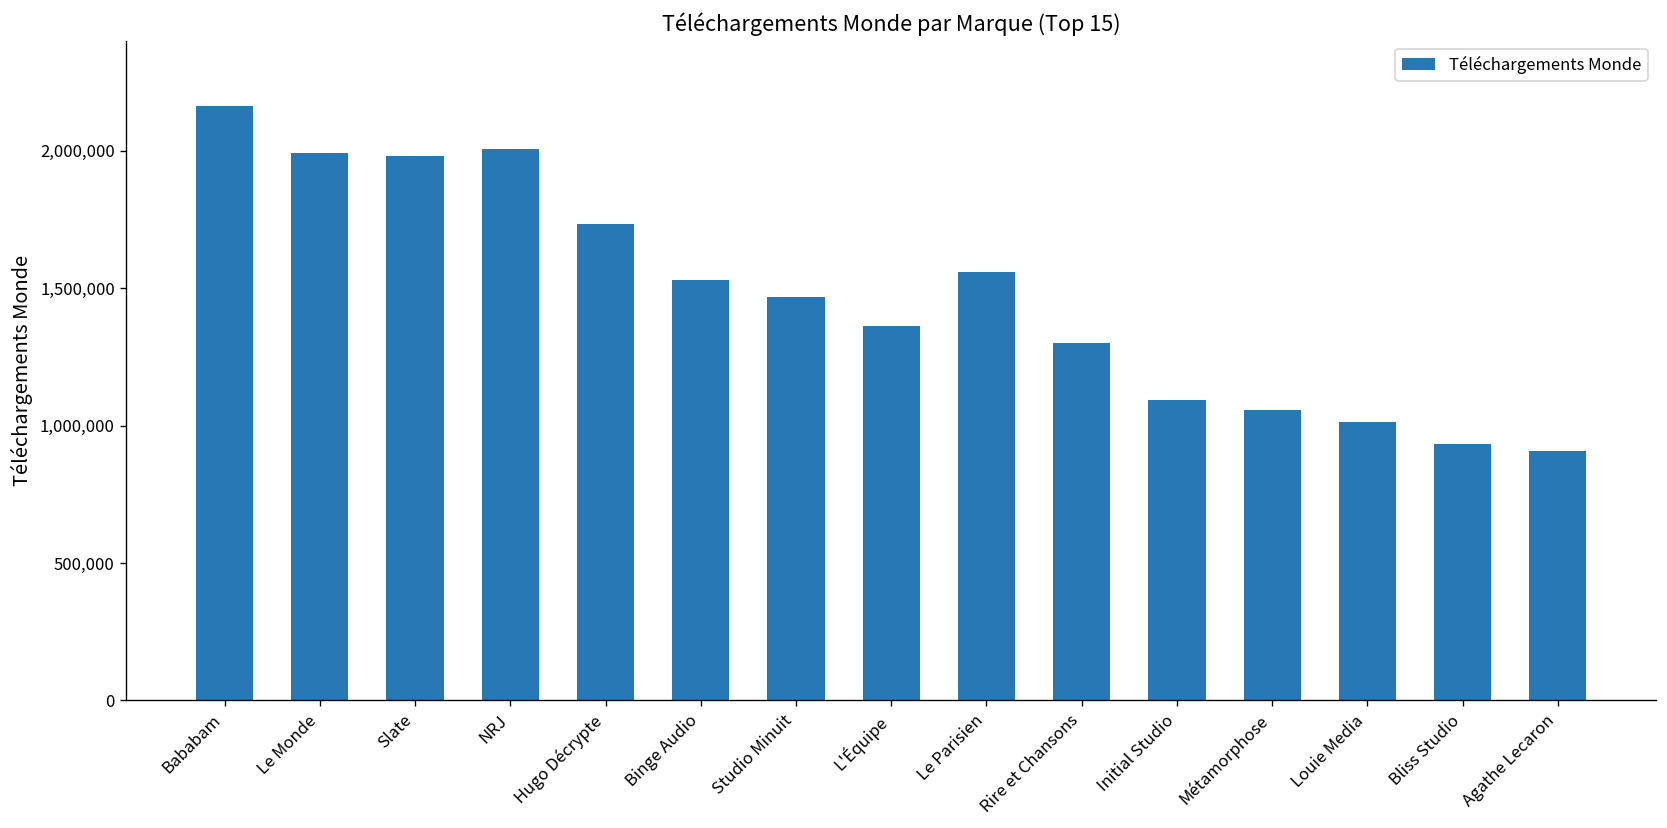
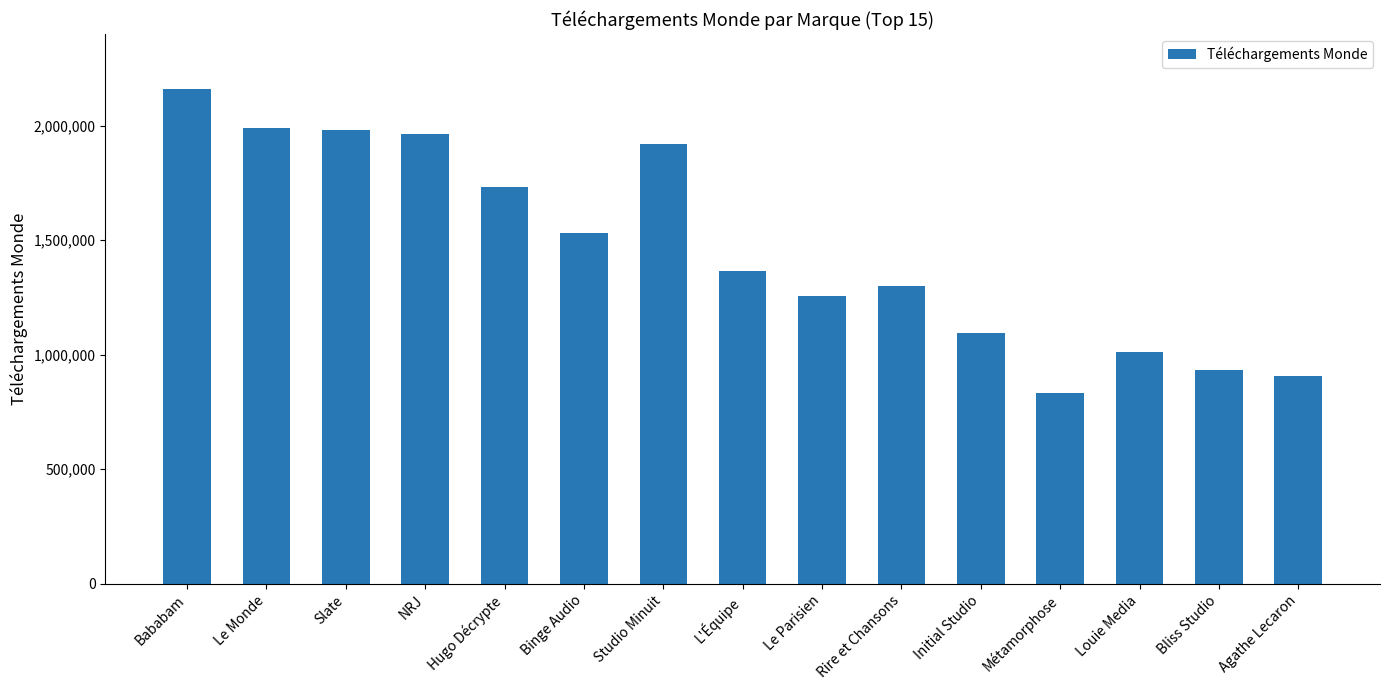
  {
    "Bababam": "2,160,000",
    "Le Monde": "1,990,000",
    "Slate": "1,980,000",
-   "NRJ": "2,010,000",
+   "NRJ": "1,960,000",
    "Hugo Décrypte": "1,730,000",
    "Binge Audio": "1,530,000",
-   "Studio Minuit": "1,470,000",
+   "Studio Minuit": "1,920,000",
    "L'Équipe": "1,360,000",
-   "Le Parisien": "1,560,000",
+   "Le Parisien": "1,260,000",
    "Rire et Chansons": "1,300,000",
    "Initial Studio": "1,090,000",
-   "Métamorphose": "1,060,000",
+   "Métamorphose": "830,000",
    "Louie Media": "1,010,000",
    "Bliss Studio": "930,000",
    "Agathe Lecaron": "910,000"
  }
